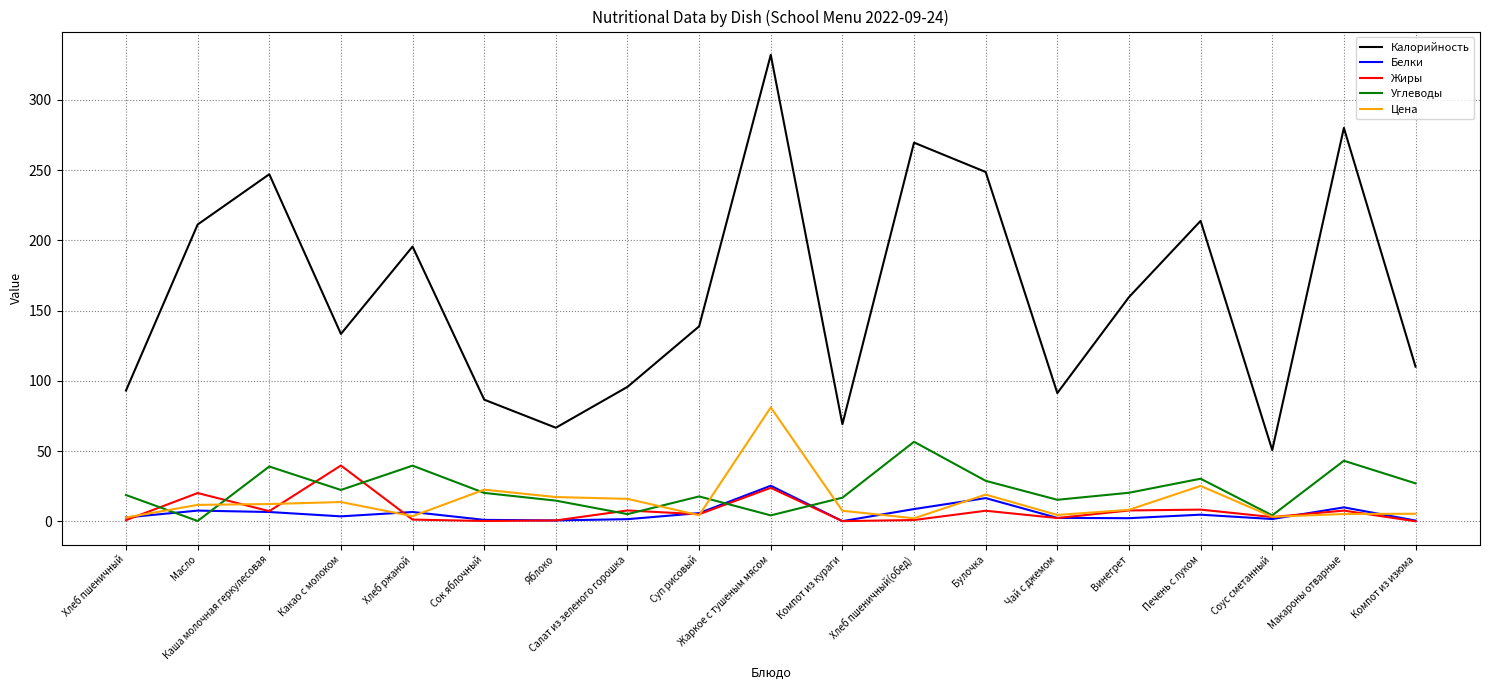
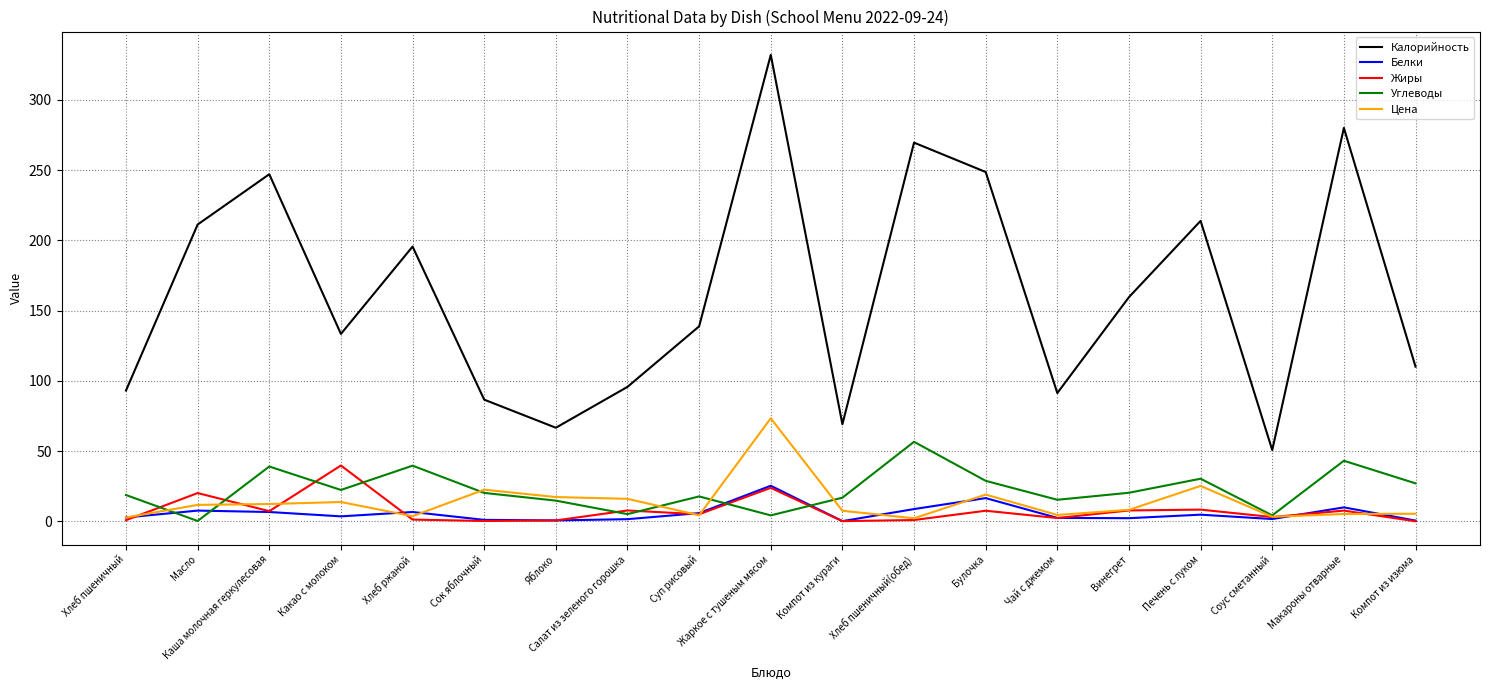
  {
    "Калорийность": {
      "Хлеб пшеничный": 93,
      "Масло": 211,
      "Каша молочная геркулесовая": 247,
      "Какао с молоком": 133,
      "Хлеб ржаной": 196,
      "Сок яблочный": 87,
      "Яблоко": 67,
      "Салат из зеленого горошка": 96,
      "Суп рисовый": 139,
      "Жаркое с тушеным мясом": 332,
      "Компот из кураги": 69,
      "Хлеб пшеничный(обед)": 270,
      "Булочка": 249,
      "Чай с джемом": 91,
      "Винегрет": 160,
      "Печень с луком": 214,
      "Соус сметанный": 51,
      "Макароны отварные": 280,
      "Компот из изюма": 110
    },
    "Белки": {
      "Масло": 8,
      "Какао с молоком": 4,
      "Хлеб ржаной": 7,
      "Салат из зеленого горошка": 2,
      "Хлеб пшеничный(обед)": 9,
      "Булочка": 17,
      "Винегрет": 2,
      "Печень с луком": 5,
      "Макароны отварные": 10
    },
    "Жиры": {
      "Хлеб пшеничный": 1,
      "Масло": 20,
      "Какао с молоком": 40,
      "Хлеб ржаной": 1,
      "Салат из зеленого горошка": 8,
      "Булочка": 8,
      "Печень с луком": 8,
      "Макароны отварные": 8
    },
    "Углеводы": {
      "Хлеб пшеничный": 19,
      "Масло": 0,
      "Каша молочная геркулесовая": 39,
      "Какао с молоком": 22,
      "Хлеб ржаной": 40,
      "Сок яблочный": 20,
      "Яблоко": 15,
      "Салат из зеленого горошка": 5,
      "Суп рисовый": 18,
      "Жаркое с тушеным мясом": 4,
      "Компот из кураги": 17,
      "Хлеб пшеничный(обед)": 57,
      "Булочка": 29,
      "Чай с джемом": 15,
      "Винегрет": 20,
      "Печень с луком": 30,
      "Макароны отварные": 43,
      "Компот из изюма": 27
    },
    "Цена": {
      "Масло": 12,
      "Каша молочная геркулесовая": 12,
      "Какао с молоком": 14,
      "Хлеб ржаной": 4,
      "Сок яблочный": 23,
      "Яблоко": 17,
      "Салат из зеленого горошка": 16,
-     "Жаркое с тушеным мясом": 81,
+     "Жаркое с тушеным мясом": 73,
      "Компот из кураги": 7,
      "Булочка": 19,
      "Чай с джемом": 5,
      "Печень с луком": 25,
      "Макароны отварные": 5,
      "Компот из изюма": 5
    }
  }
